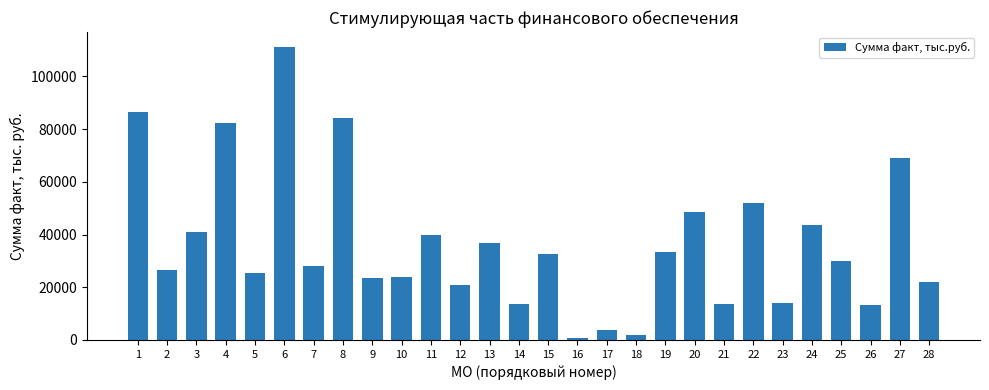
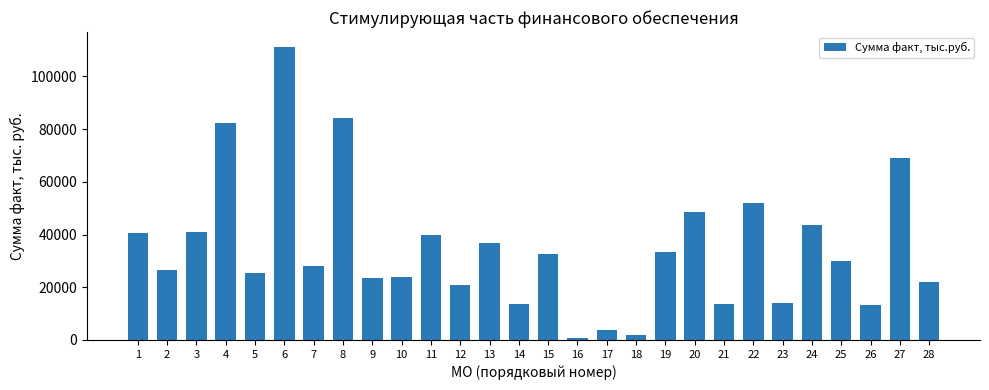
  {
-   "1": 86000,
+   "1": 41000,
    "2": 27000,
    "3": 41000,
    "4": 82000,
    "5": 25000,
    "6": 111000,
    "7": 28000,
    "8": 84000,
    "9": 24000,
    "10": 24000,
    "11": 40000,
    "12": 21000,
    "13": 37000,
    "14": 14000,
    "15": 32000,
    "17": 4000,
    "18": 2000,
    "19": 34000,
    "20": 49000,
    "21": 14000,
    "22": 52000,
    "23": 14000,
    "24": 44000,
    "25": 30000,
    "26": 13000,
    "27": 69000,
    "28": 22000
  }
